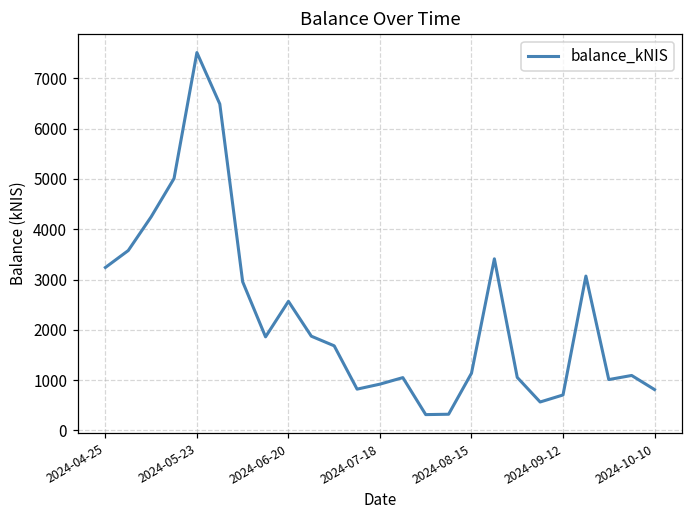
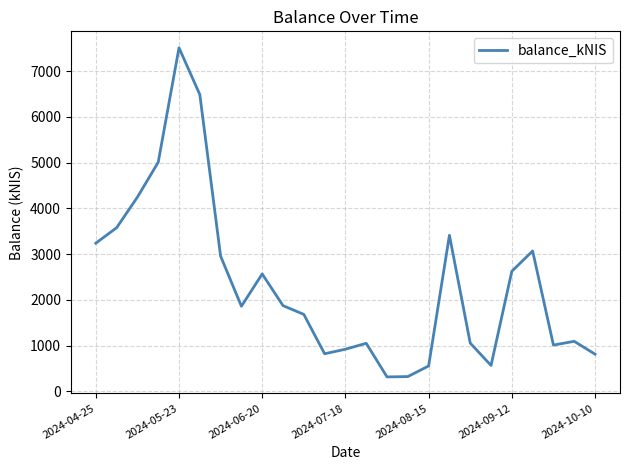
  {
    "2024-04-25": 3200,
    "2024-05-23": 7500,
    "2024-06-20": 2600,
    "2024-07-18": 900,
-   "2024-08-15": 1100,
-   "2024-09-12": 700,
+   "2024-08-15": 600,
+   "2024-09-12": 2600,
    "2024-10-10": 800
  }
